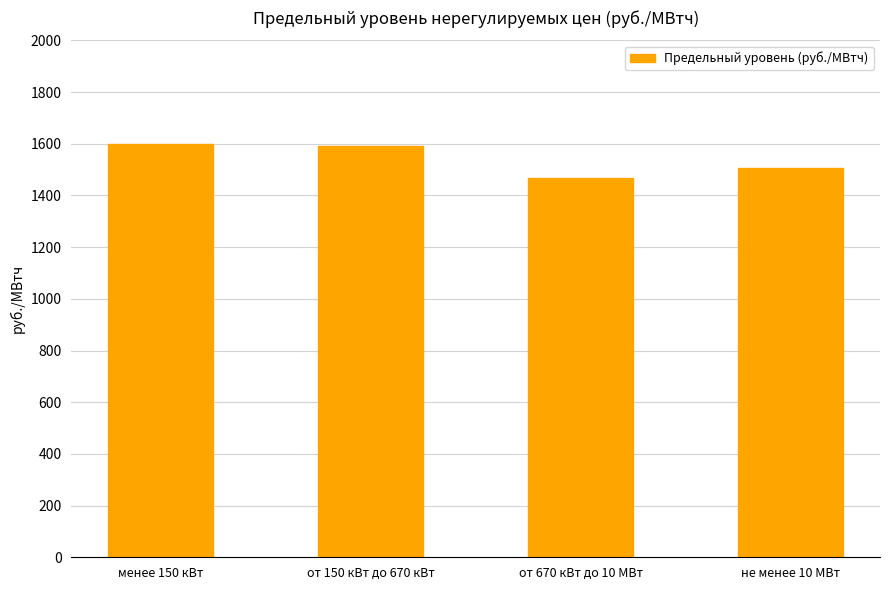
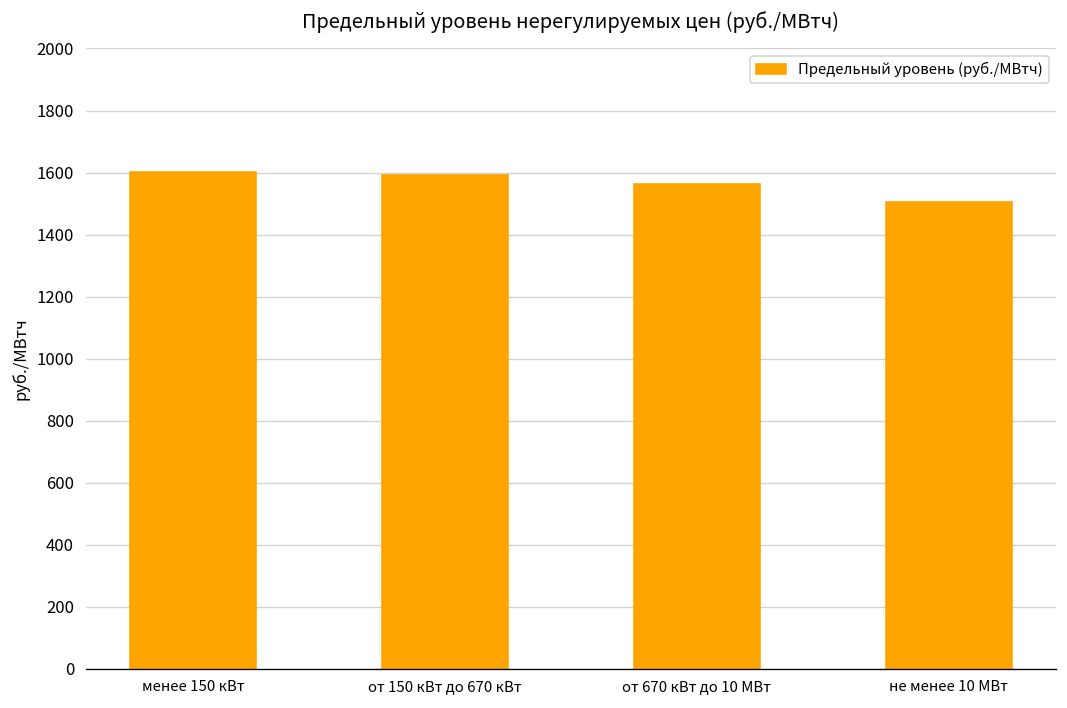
  {
    "менее 150 кВт": 1600,
    "от 150 кВт до 670 кВт": 1590,
-   "от 670 кВт до 10 МВт": 1470,
+   "от 670 кВт до 10 МВт": 1560,
    "не менее 10 МВт": 1510
  }
